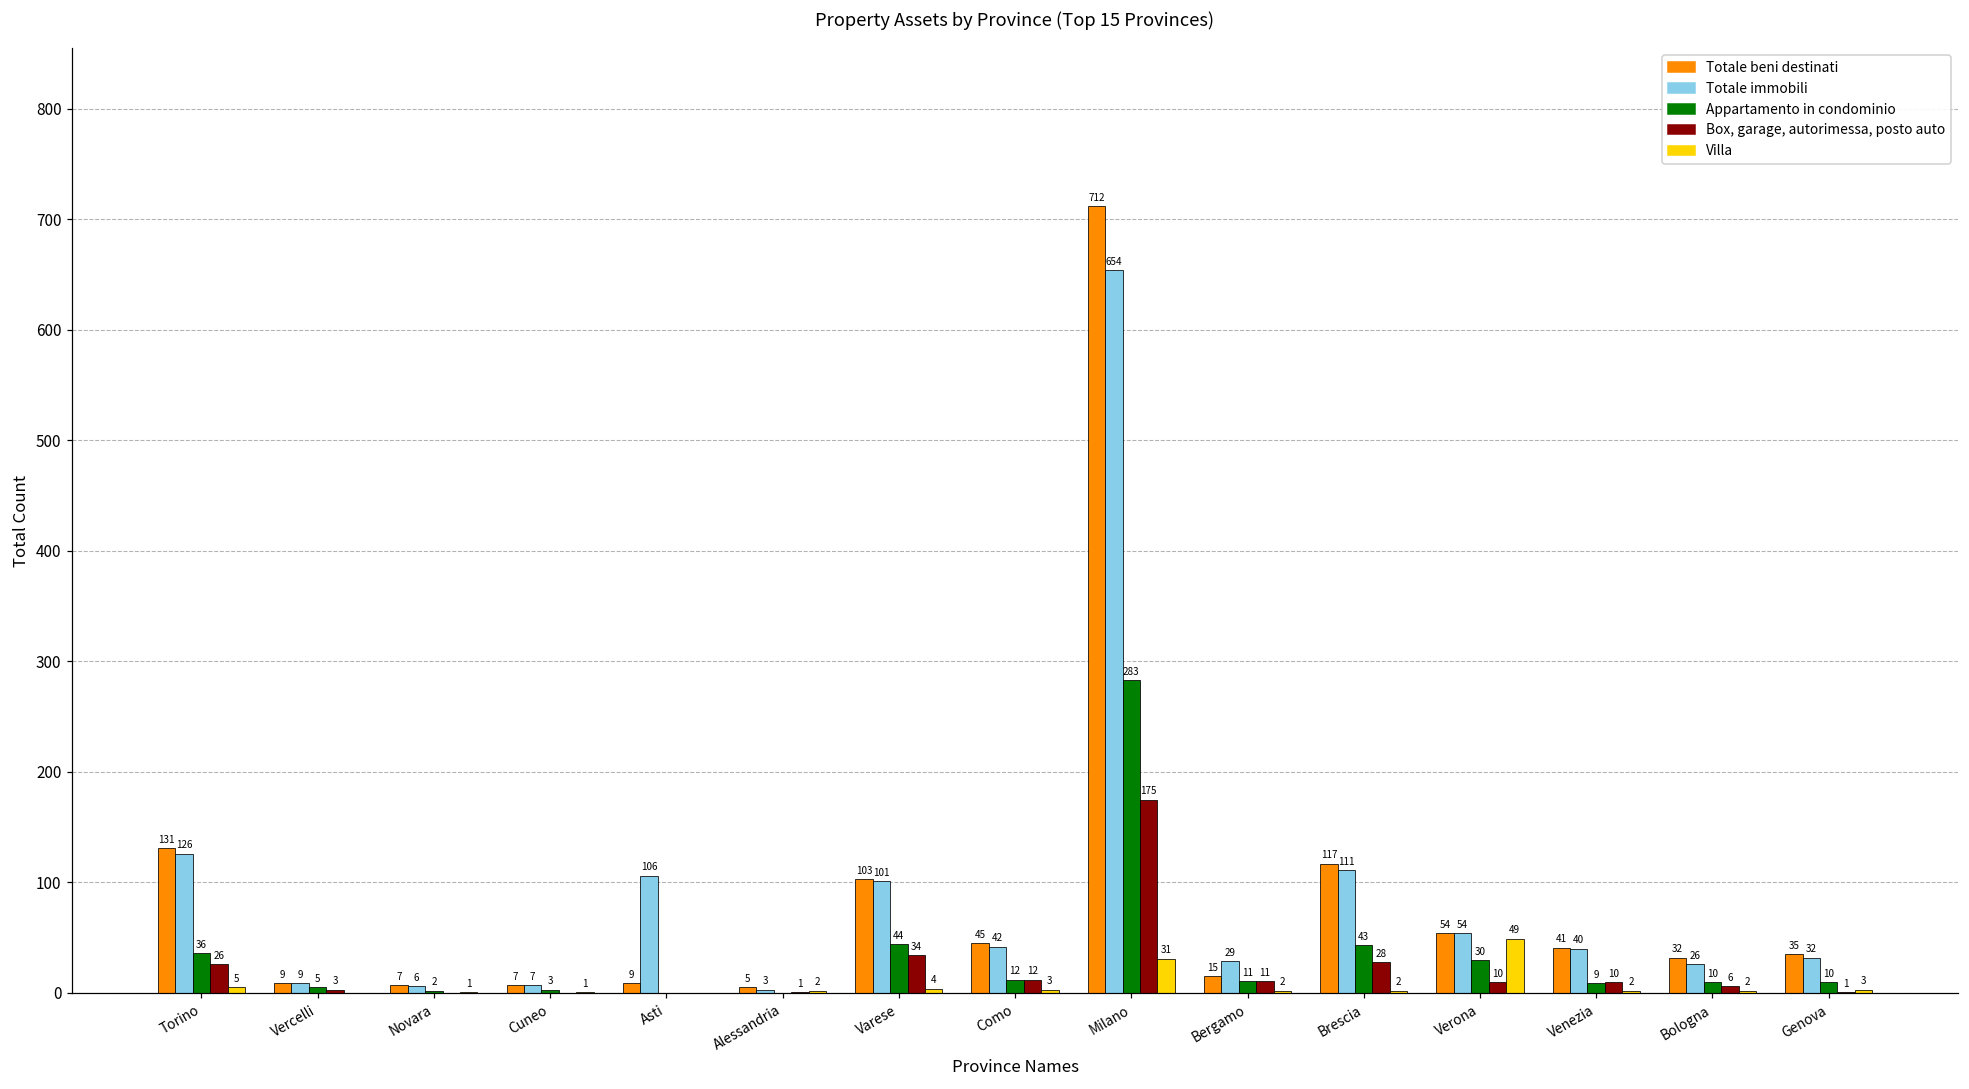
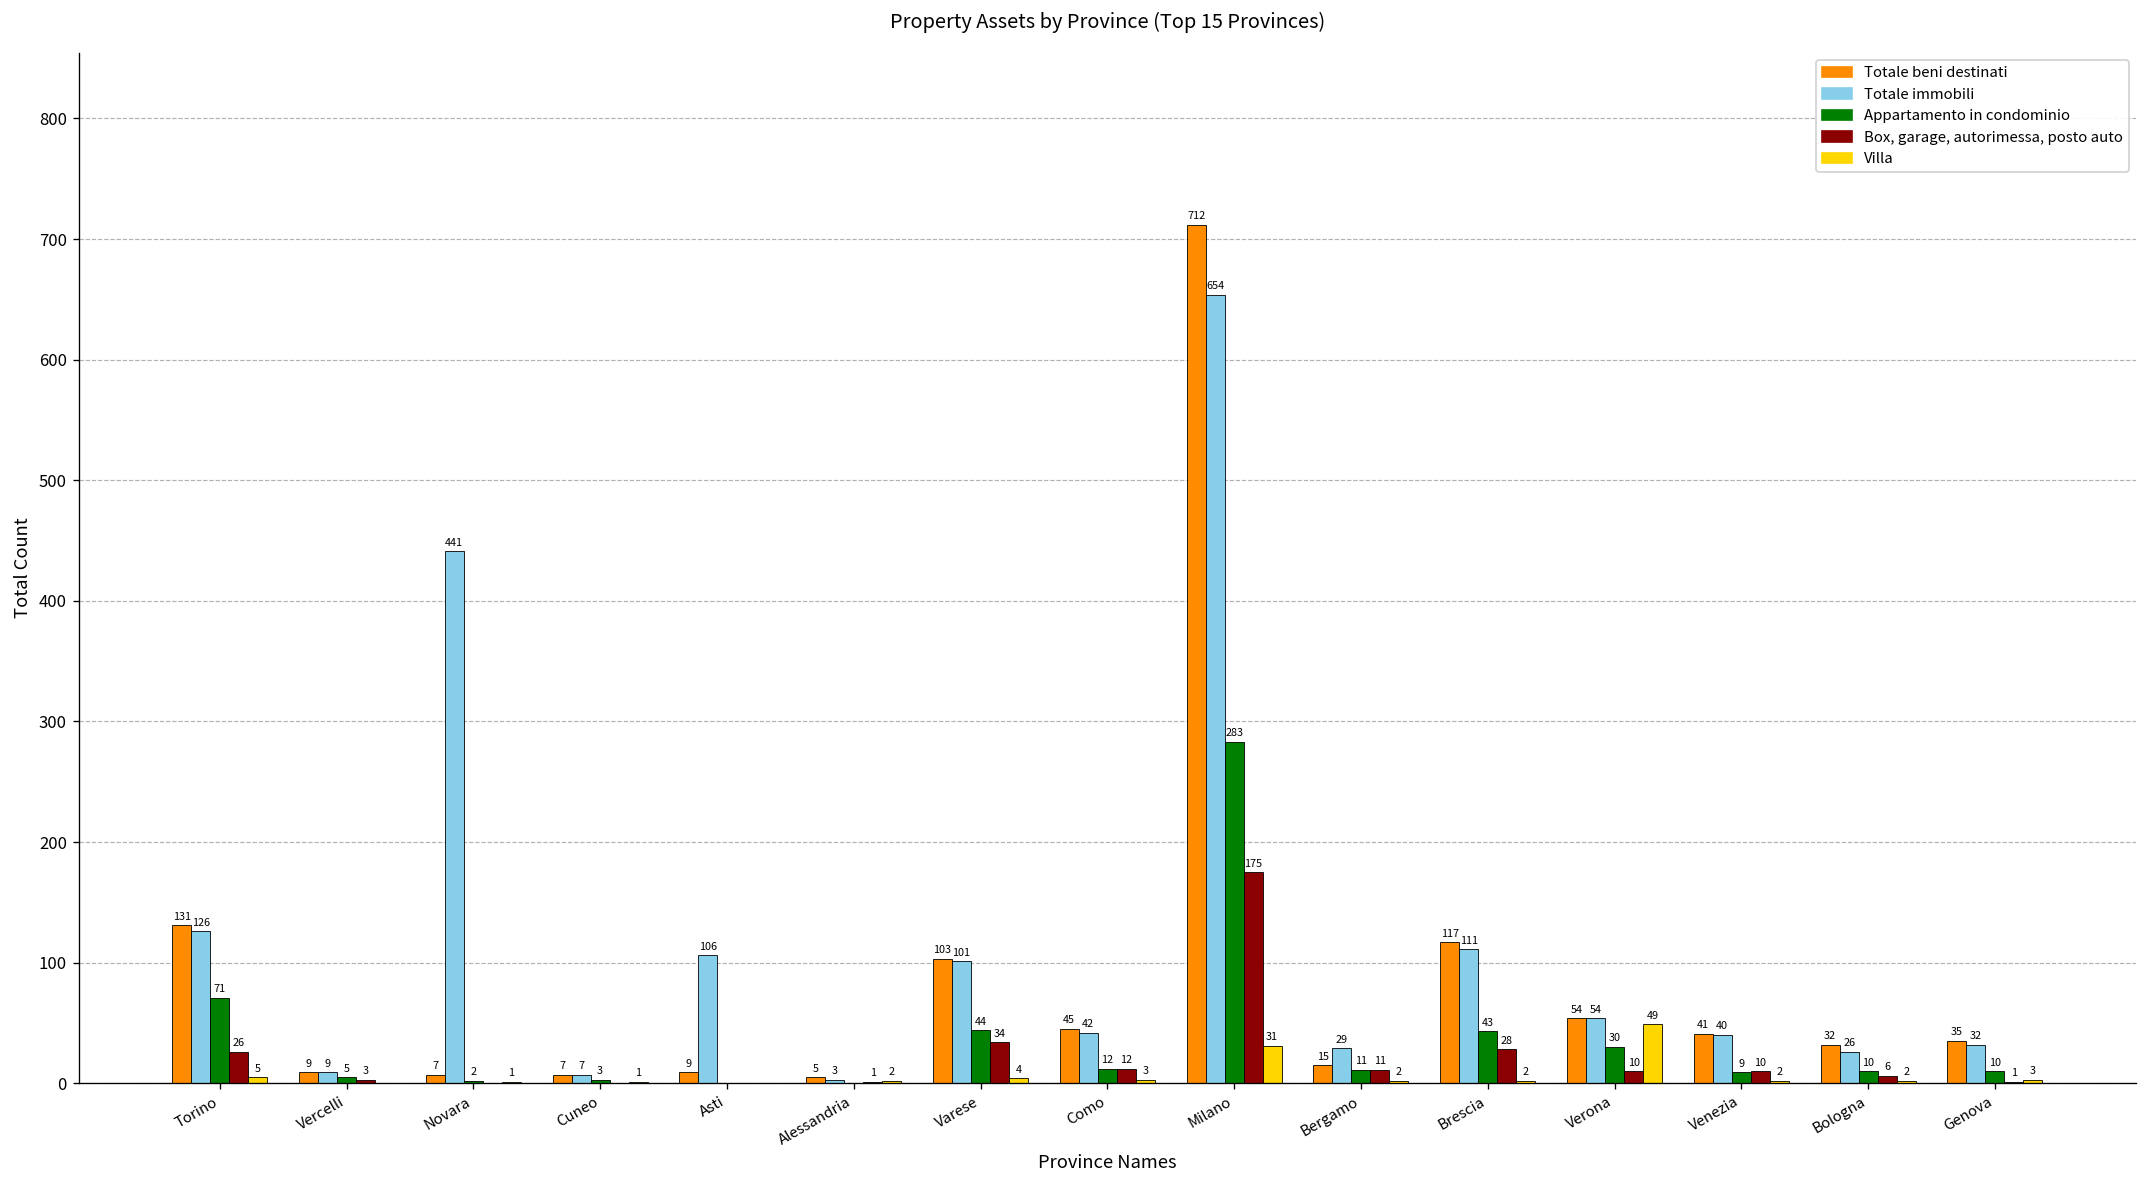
  {
    "Totale beni destinati": {
      "Torino": 131,
      "Vercelli": 9,
      "Novara": 7,
      "Cuneo": 7,
      "Asti": 9,
      "Alessandria": 5,
      "Varese": 103,
      "Como": 45,
      "Milano": 712,
      "Bergamo": 15,
      "Brescia": 117,
      "Verona": 54,
      "Venezia": 41,
      "Bologna": 32,
      "Genova": 35
    },
    "Totale immobili": {
      "Torino": 126,
      "Vercelli": 9,
-     "Novara": 6,
+     "Novara": 441,
      "Cuneo": 7,
      "Asti": 106,
      "Alessandria": 3,
      "Varese": 101,
      "Como": 42,
      "Milano": 654,
      "Bergamo": 29,
      "Brescia": 111,
      "Verona": 54,
      "Venezia": 40,
      "Bologna": 26,
      "Genova": 32
    },
    "Appartamento in condominio": {
-     "Torino": 36,
+     "Torino": 71,
      "Vercelli": 5,
      "Novara": 2,
      "Cuneo": 3,
      "Varese": 44,
      "Como": 12,
      "Milano": 283,
      "Bergamo": 11,
      "Brescia": 43,
      "Verona": 30,
      "Venezia": 9,
      "Bologna": 10,
      "Genova": 10
    },
    "Box, garage, autorimessa, posto auto": {
      "Torino": 26,
      "Vercelli": 3,
      "Alessandria": 1,
      "Varese": 34,
      "Como": 12,
      "Milano": 175,
      "Bergamo": 11,
      "Brescia": 28,
      "Verona": 10,
      "Venezia": 10,
      "Bologna": 6,
      "Genova": 1
    },
    "Villa": {
      "Torino": 5,
      "Novara": 1,
      "Cuneo": 1,
      "Alessandria": 2,
      "Varese": 4,
      "Como": 3,
      "Milano": 31,
      "Bergamo": 2,
      "Brescia": 2,
      "Verona": 49,
      "Venezia": 2,
      "Bologna": 2,
      "Genova": 3
    }
  }
